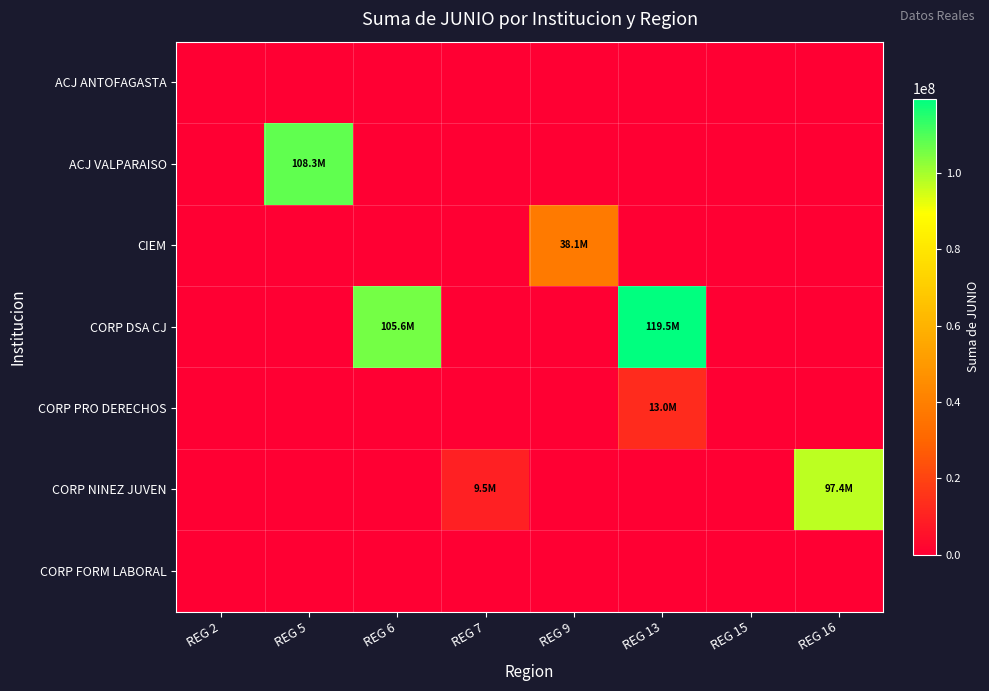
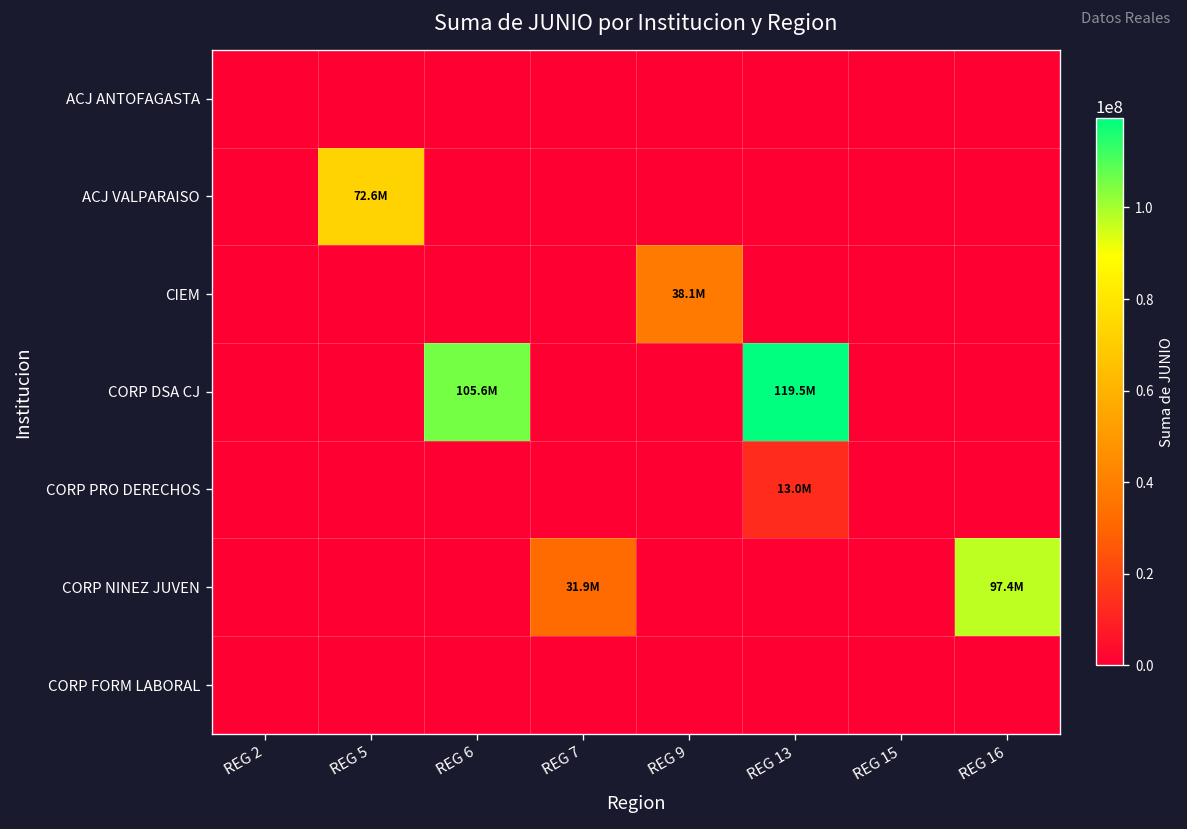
  {
    "ACJ VALPARAISO": {
-     "REG 5": "108.3M"
+     "REG 5": "72.6M"
    },
    "CIEM": {
      "REG 9": "38.1M"
    },
    "CORP DSA CJ": {
      "REG 6": "105.6M",
      "REG 13": "119.5M"
    },
    "CORP PRO DERECHOS": {
      "REG 13": "13.0M"
    },
    "CORP NINEZ JUVEN": {
-     "REG 7": "9.5M",
+     "REG 7": "31.9M",
      "REG 16": "97.4M"
    }
  }
